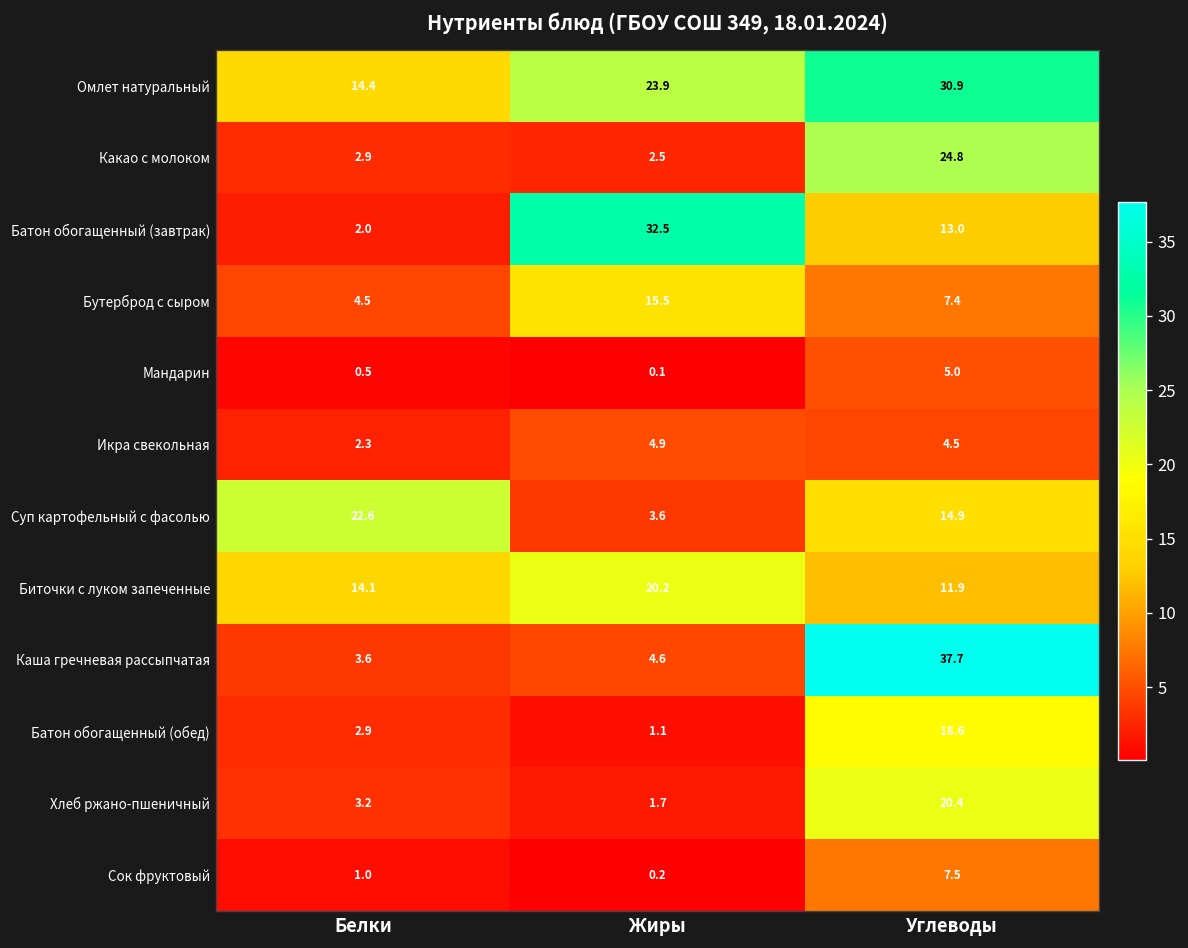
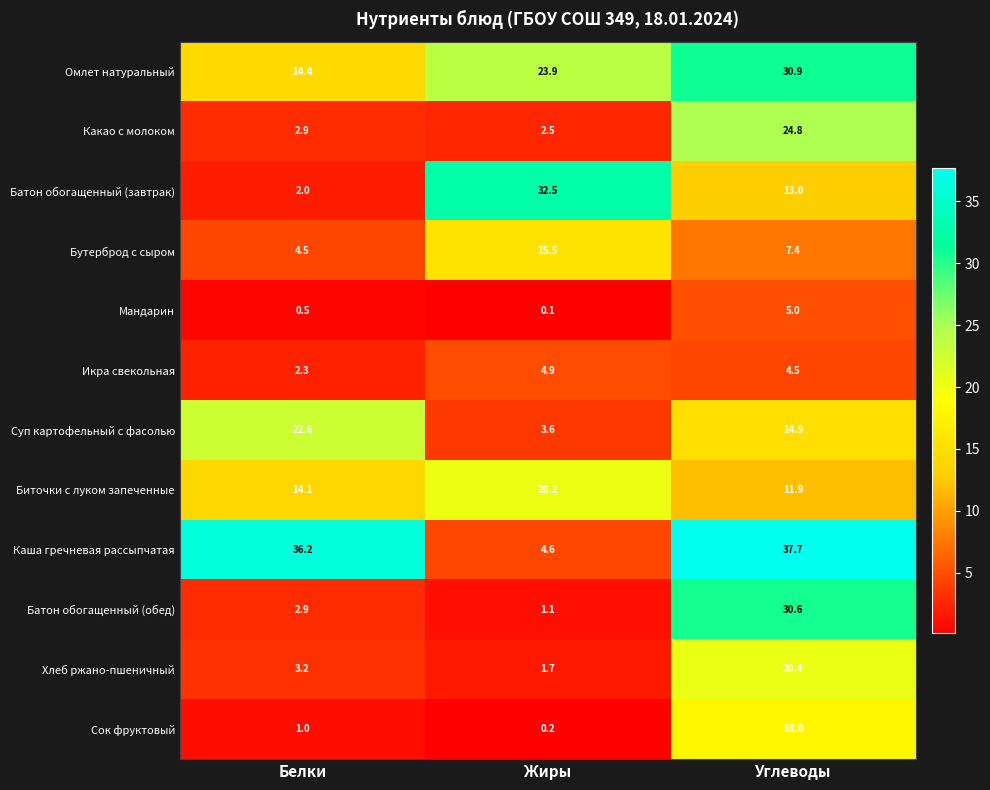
  {
    "Омлет натуральный": {
      "Белки": 14.4,
      "Жиры": 23.9,
      "Углеводы": 30.9
    },
    "Какао с молоком": {
      "Белки": 2.9,
      "Жиры": 2.5,
      "Углеводы": 24.8
    },
    "Батон обогащенный (завтрак)": {
      "Белки": 2.0,
      "Жиры": 32.5,
      "Углеводы": 13.0
    },
    "Бутерброд с сыром": {
      "Белки": 4.5,
      "Жиры": 15.5,
      "Углеводы": 7.4
    },
    "Мандарин": {
      "Белки": 0.5,
      "Жиры": 0.1,
      "Углеводы": 5.0
    },
    "Икра свекольная": {
      "Белки": 2.3,
      "Жиры": 4.9,
      "Углеводы": 4.5
    },
    "Суп картофельный с фасолью": {
      "Белки": 22.6,
      "Жиры": 3.6,
      "Углеводы": 14.9
    },
    "Биточки с луком запеченные": {
      "Белки": 14.1,
      "Жиры": 20.2,
      "Углеводы": 11.9
    },
    "Каша гречневая рассыпчатая": {
-     "Белки": 3.6,
+     "Белки": 36.2,
      "Жиры": 4.6,
      "Углеводы": 37.7
    },
    "Батон обогащенный (обед)": {
      "Белки": 2.9,
      "Жиры": 1.1,
-     "Углеводы": 18.6
+     "Углеводы": 30.6
    },
    "Хлеб ржано-пшеничный": {
      "Белки": 3.2,
      "Жиры": 1.7,
      "Углеводы": 20.4
    },
    "Сок фруктовый": {
      "Белки": 1.0,
      "Жиры": 0.2,
-     "Углеводы": 7.5
+     "Углеводы": 18.0
    }
  }
